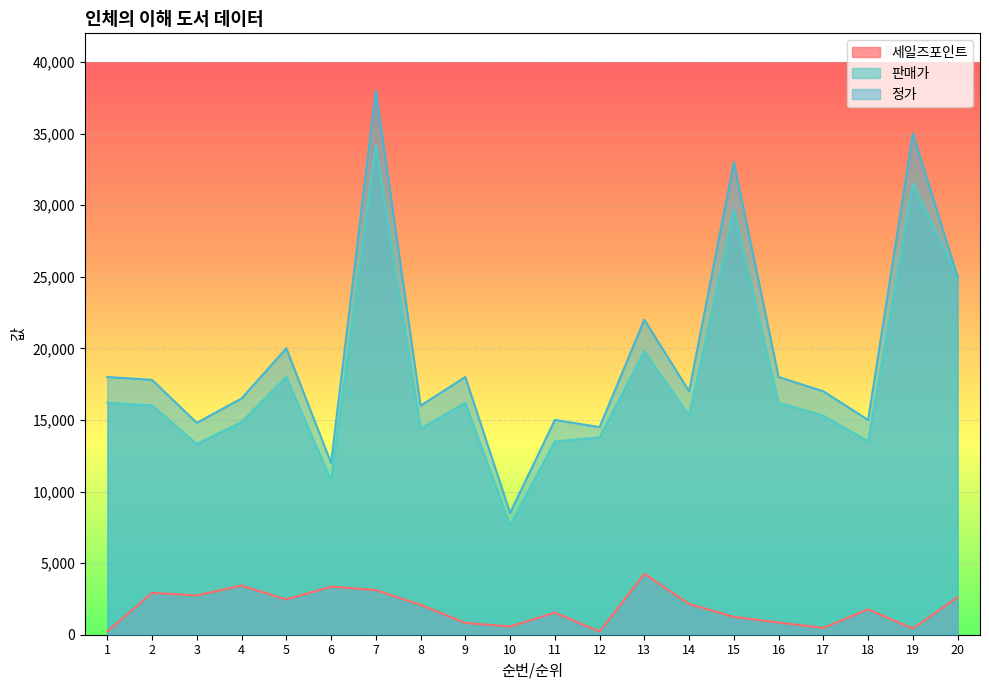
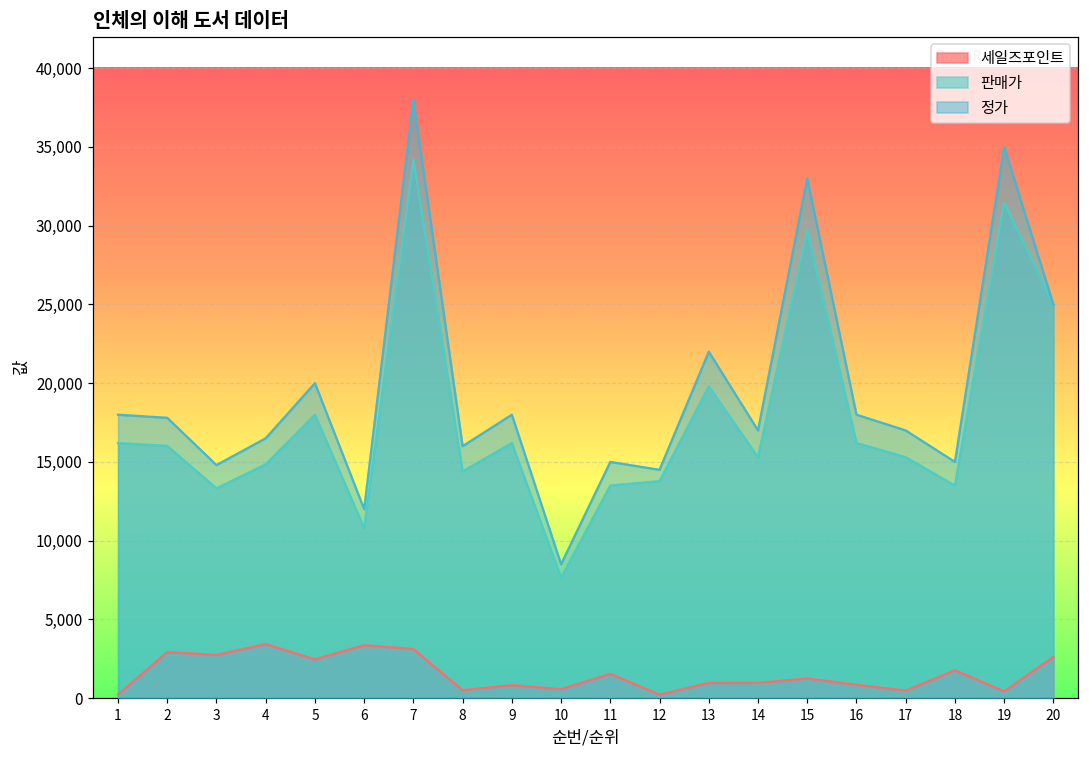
  {
    "세일즈포인트": {
      "1": "200",
      "2": "2,900",
      "3": "2,700",
      "4": "3,400",
      "5": "2,500",
      "6": "3,400",
      "7": "3,100",
-     "8": "2,100",
+     "8": "500",
      "9": "800",
      "10": "600",
      "11": "1,500",
      "12": "200",
-     "13": "4,300",
-     "14": "2,100",
+     "13": "1,000",
+     "14": "1,000",
      "15": "1,300",
      "16": "900",
      "17": "500",
      "18": "1,800",
      "19": "400",
      "20": "2,600"
    }
  }
